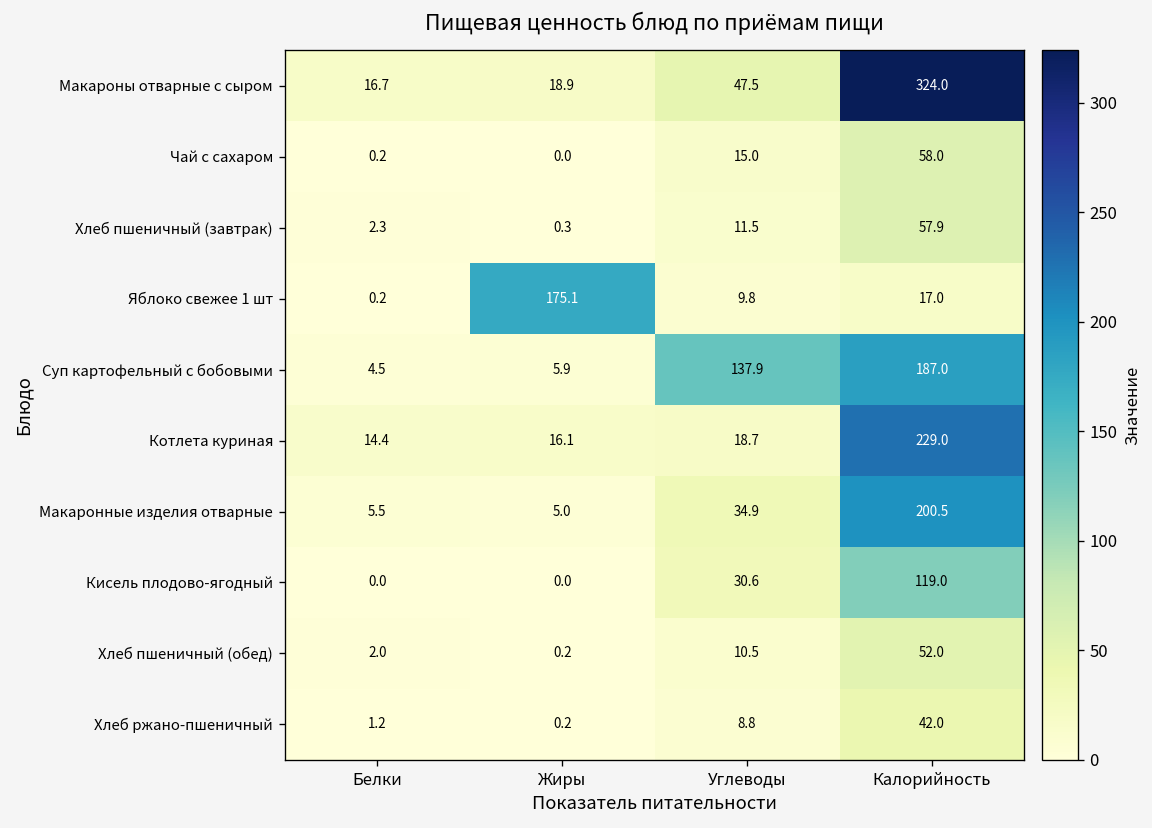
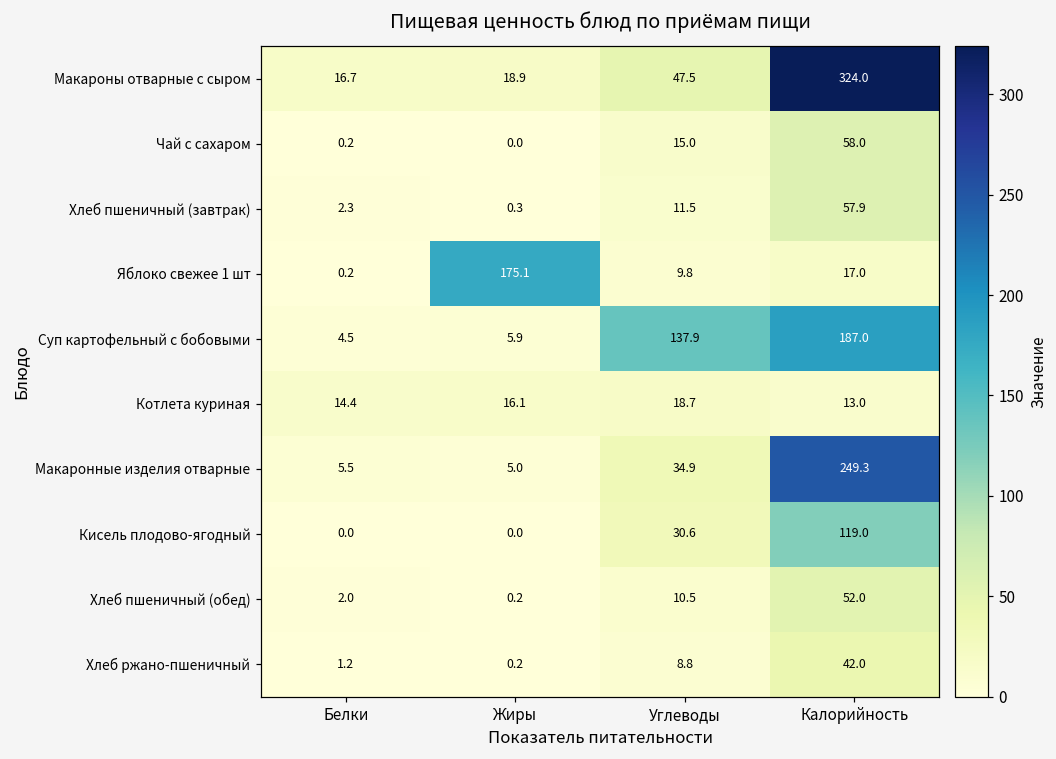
  {
    "Макароны отварные с сыром": {
      "Белки": 16.7,
      "Жиры": 18.9,
      "Углеводы": 47.5,
      "Калорийность": 324.0
    },
    "Чай с сахаром": {
      "Белки": 0.2,
      "Жиры": 0.0,
      "Углеводы": 15.0,
      "Калорийность": 58.0
    },
    "Хлеб пшеничный (завтрак)": {
      "Белки": 2.3,
      "Жиры": 0.3,
      "Углеводы": 11.5,
      "Калорийность": 57.9
    },
    "Яблоко свежее 1 шт": {
      "Белки": 0.2,
      "Жиры": 175.1,
      "Углеводы": 9.8,
      "Калорийность": 17.0
    },
    "Суп картофельный с бобовыми": {
      "Белки": 4.5,
      "Жиры": 5.9,
      "Углеводы": 137.9,
      "Калорийность": 187.0
    },
    "Котлета куриная": {
      "Белки": 14.4,
      "Жиры": 16.1,
      "Углеводы": 18.7,
-     "Калорийность": 229.0
+     "Калорийность": 13.0
    },
    "Макаронные изделия отварные": {
      "Белки": 5.5,
      "Жиры": 5.0,
      "Углеводы": 34.9,
-     "Калорийность": 200.5
+     "Калорийность": 249.3
    },
    "Кисель плодово-ягодный": {
      "Белки": 0.0,
      "Жиры": 0.0,
      "Углеводы": 30.6,
      "Калорийность": 119.0
    },
    "Хлеб пшеничный (обед)": {
      "Белки": 2.0,
      "Жиры": 0.2,
      "Углеводы": 10.5,
      "Калорийность": 52.0
    },
    "Хлеб ржано-пшеничный": {
      "Белки": 1.2,
      "Жиры": 0.2,
      "Углеводы": 8.8,
      "Калорийность": 42.0
    }
  }
